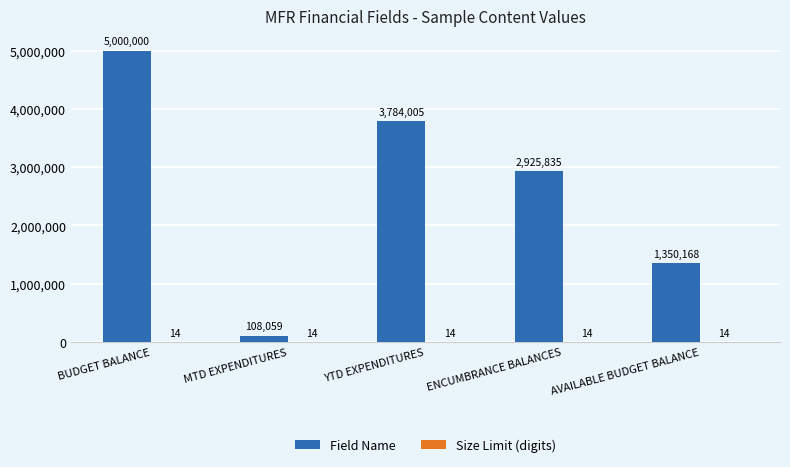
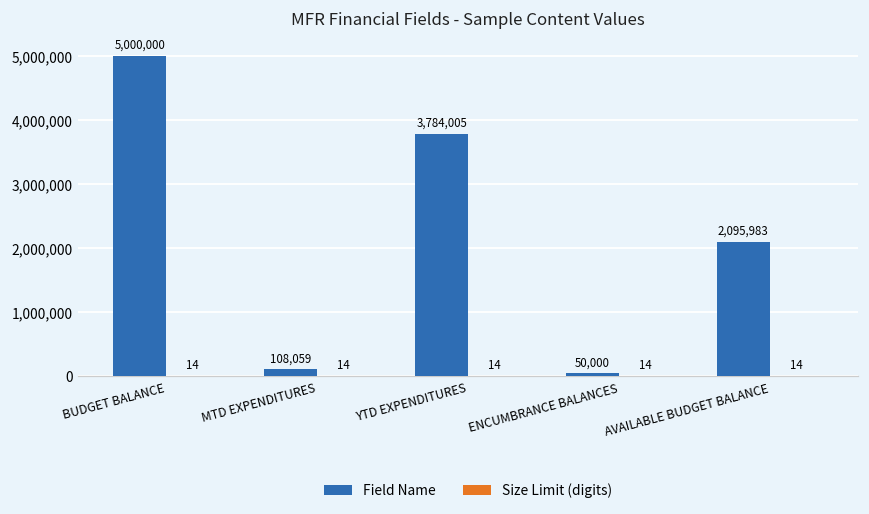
  {
    "Field Name": {
      "BUDGET BALANCE": "5,000,000",
      "MTD EXPENDITURES": "108,059",
      "YTD EXPENDITURES": "3,784,005",
-     "ENCUMBRANCE BALANCES": "2,925,835",
-     "AVAILABLE BUDGET BALANCE": "1,350,168"
+     "ENCUMBRANCE BALANCES": "50,000",
+     "AVAILABLE BUDGET BALANCE": "2,095,983"
    },
    "Size Limit (digits)": {
      "BUDGET BALANCE": "14",
      "MTD EXPENDITURES": "14",
      "YTD EXPENDITURES": "14",
      "ENCUMBRANCE BALANCES": "14",
      "AVAILABLE BUDGET BALANCE": "14"
    }
  }
